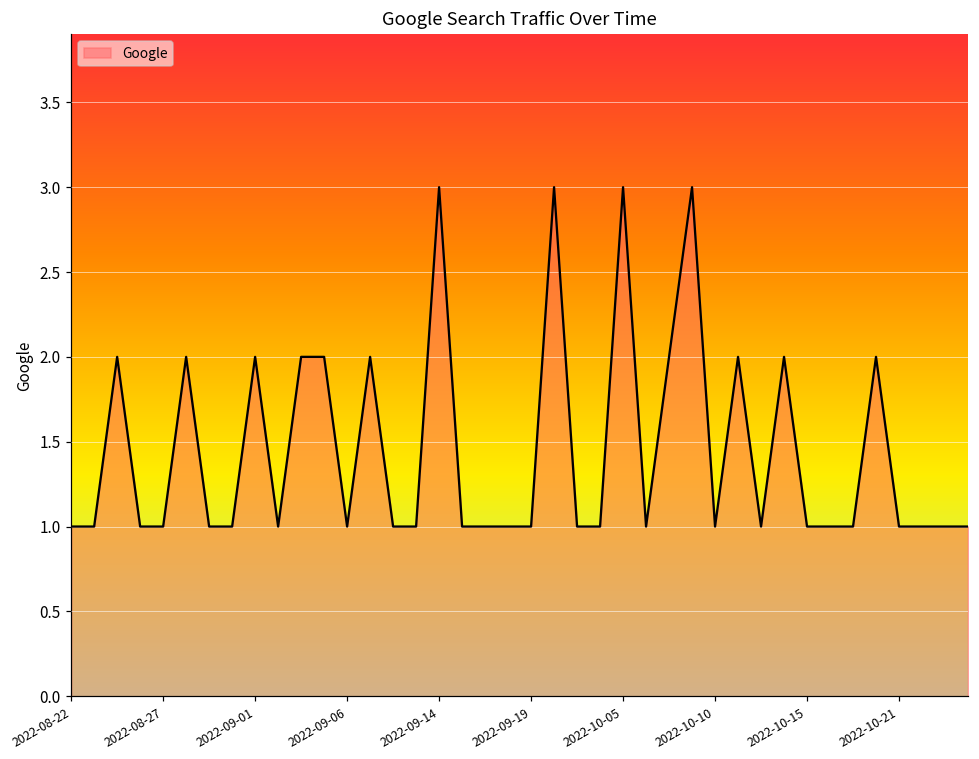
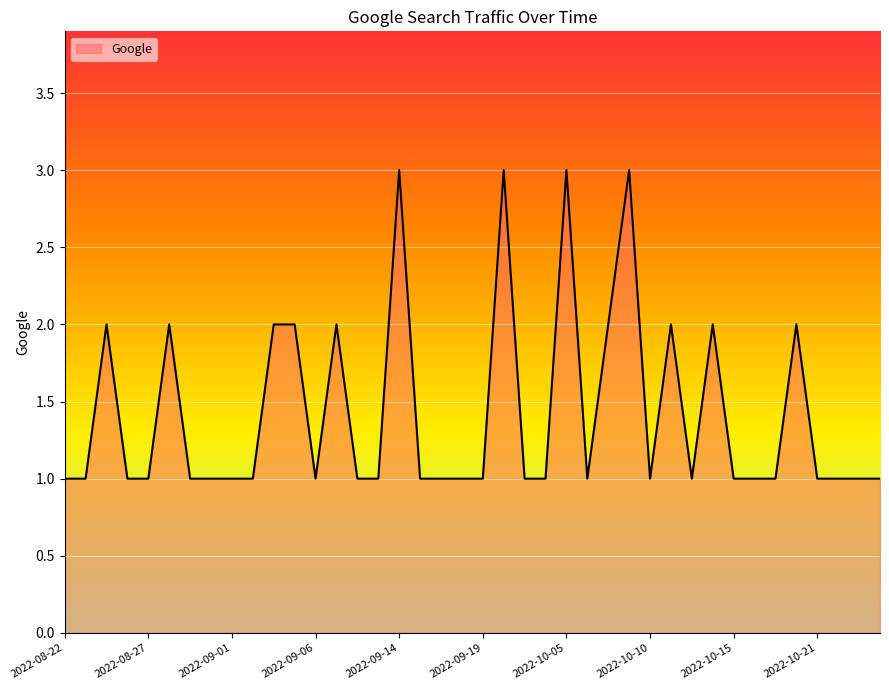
  {
    "2022-08-22": 1,
    "2022-08-27": 1,
-   "2022-09-01": 2,
+   "2022-09-01": 1,
    "2022-09-06": 1,
    "2022-09-14": 3,
    "2022-09-19": 1,
    "2022-10-05": 3,
    "2022-10-10": 1,
    "2022-10-15": 1,
    "2022-10-21": 1
  }
